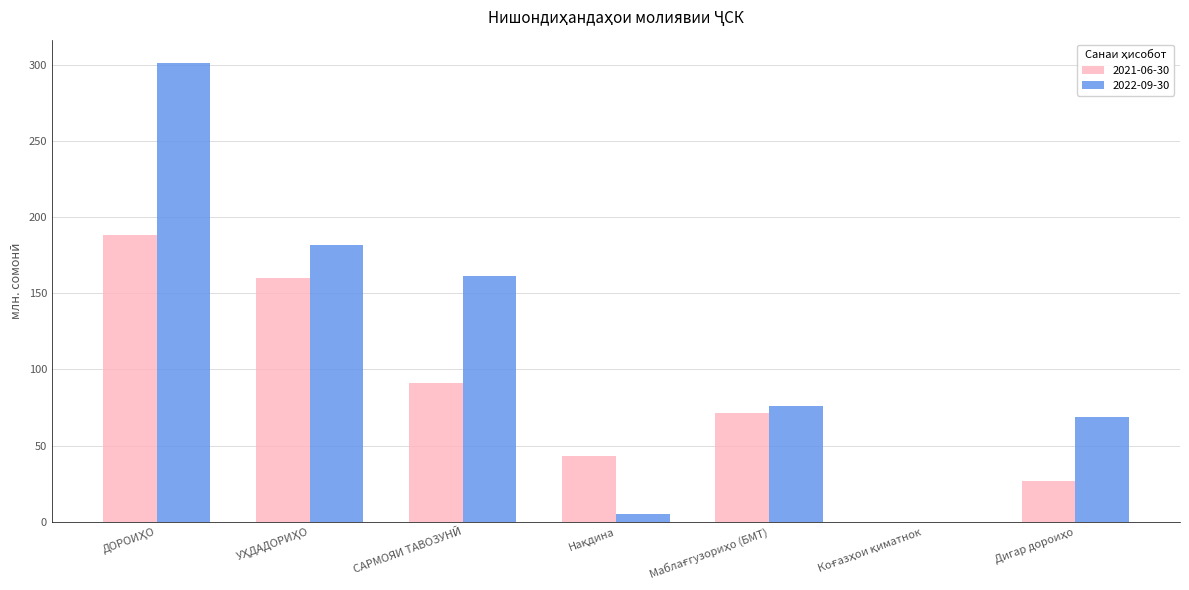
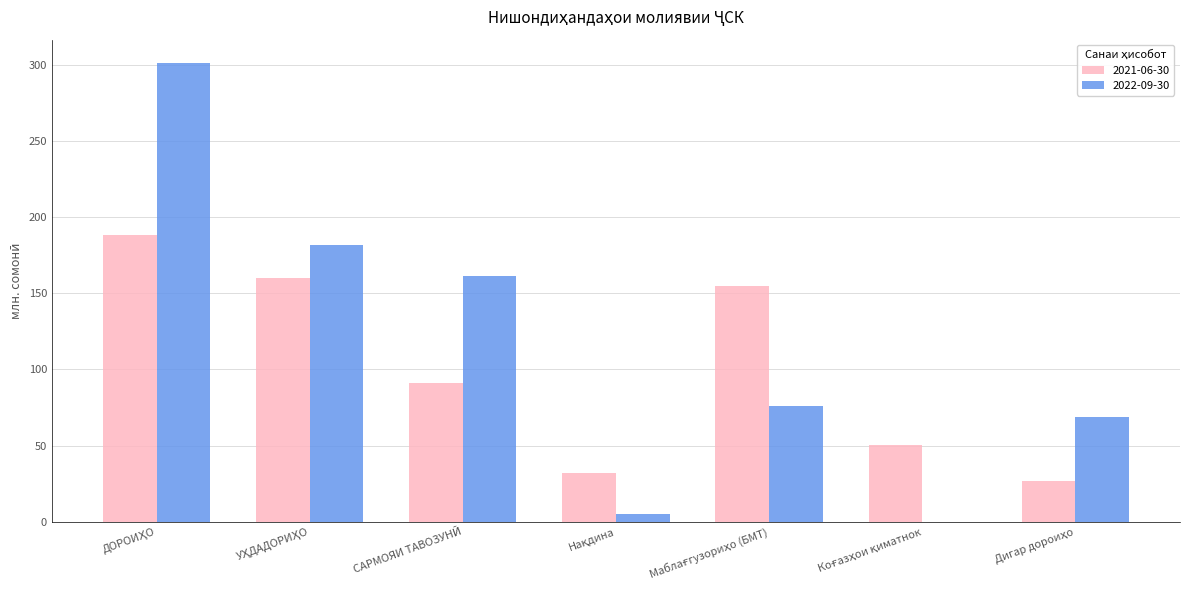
  {
    "2021-06-30": {
      "ДОРОИҲО": 188,
      "УҲДАДОРИҲО": 160,
      "САРМОЯИ ТАВОЗУНӢ": 91,
-     "Нақдина": 43,
-     "Маблағгузориҳо (БМТ)": 71,
-     "Коғазҳои қиматнок": 0,
+     "Нақдина": 32,
+     "Маблағгузориҳо (БМТ)": 155,
+     "Коғазҳои қиматнок": 50,
      "Дигар дороиҳо": 27
    },
    "2022-09-30": {
      "ДОРОИҲО": 301,
      "УҲДАДОРИҲО": 182,
      "САРМОЯИ ТАВОЗУНӢ": 161,
      "Нақдина": 5,
      "Маблағгузориҳо (БМТ)": 76,
      "Дигар дороиҳо": 69
    }
  }
